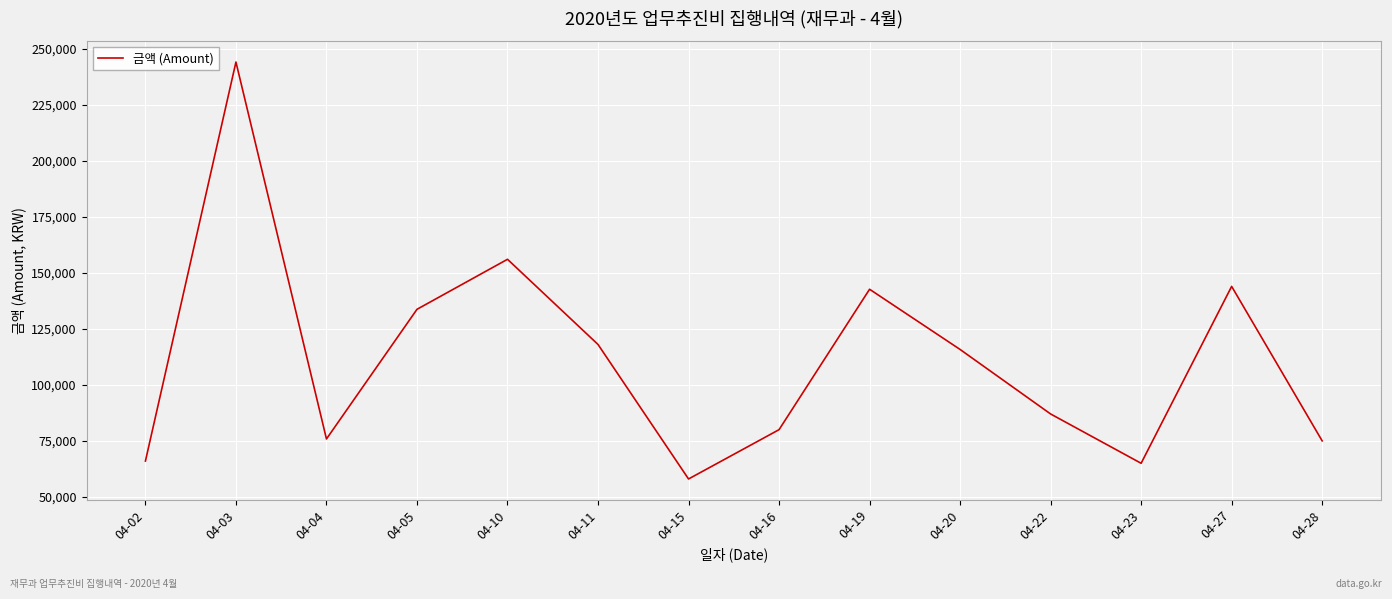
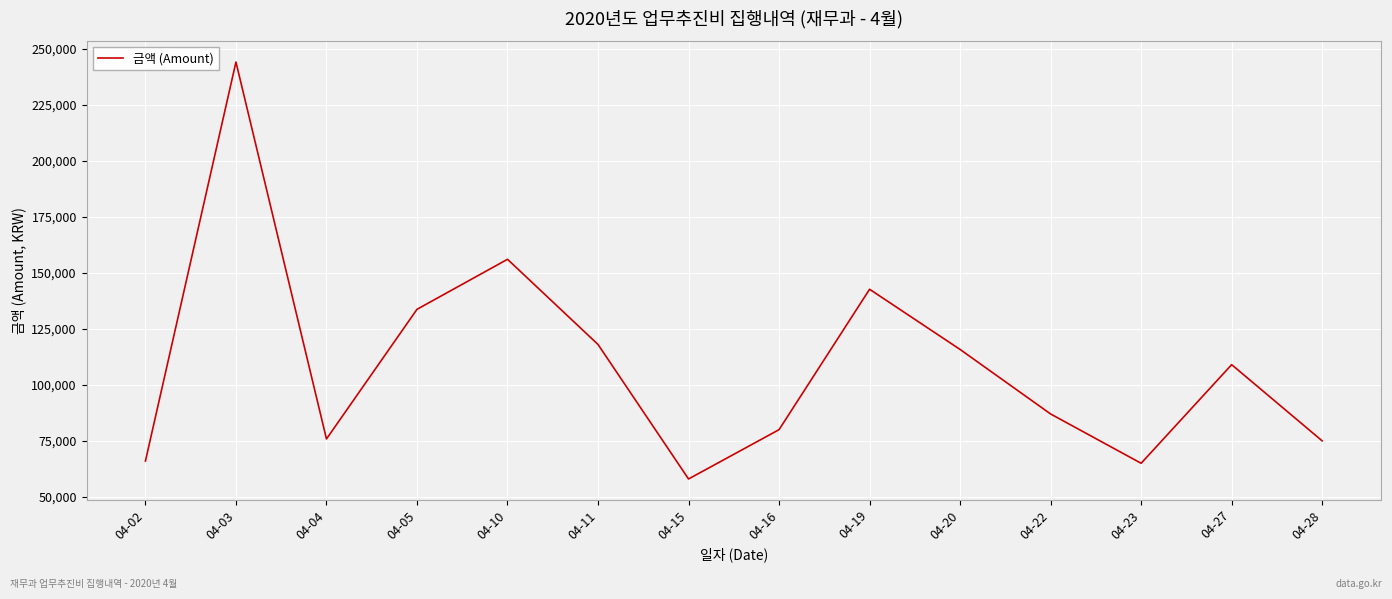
  {
    "04-02": "66,000",
    "04-03": "244,000",
    "04-04": "76,000",
    "04-05": "134,000",
    "04-10": "156,000",
    "04-11": "118,000",
    "04-15": "58,000",
    "04-16": "80,000",
    "04-19": "143,000",
    "04-20": "116,000",
    "04-22": "87,000",
    "04-23": "65,000",
-   "04-27": "144,000",
+   "04-27": "109,000",
    "04-28": "75,000"
  }
